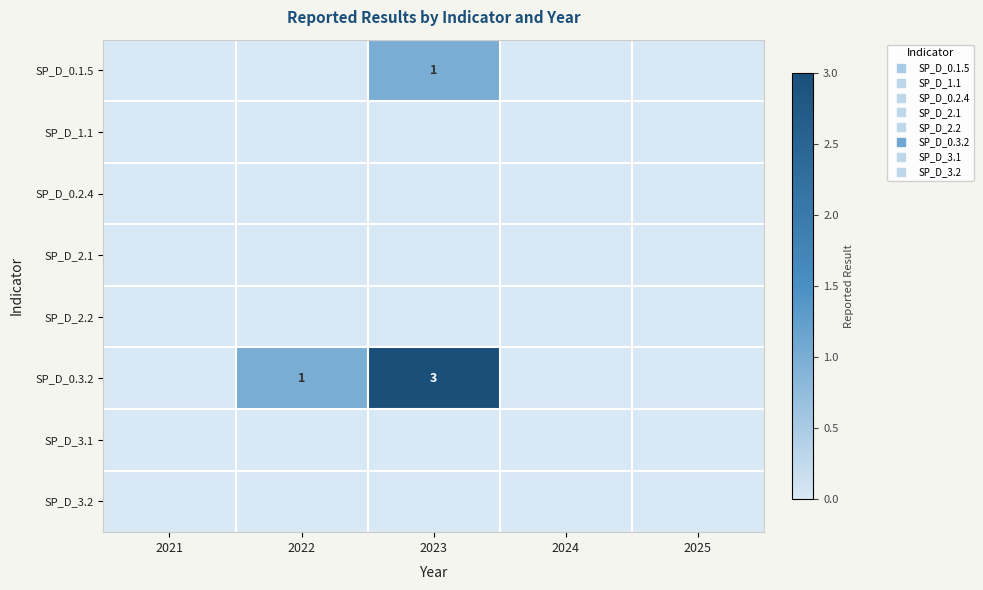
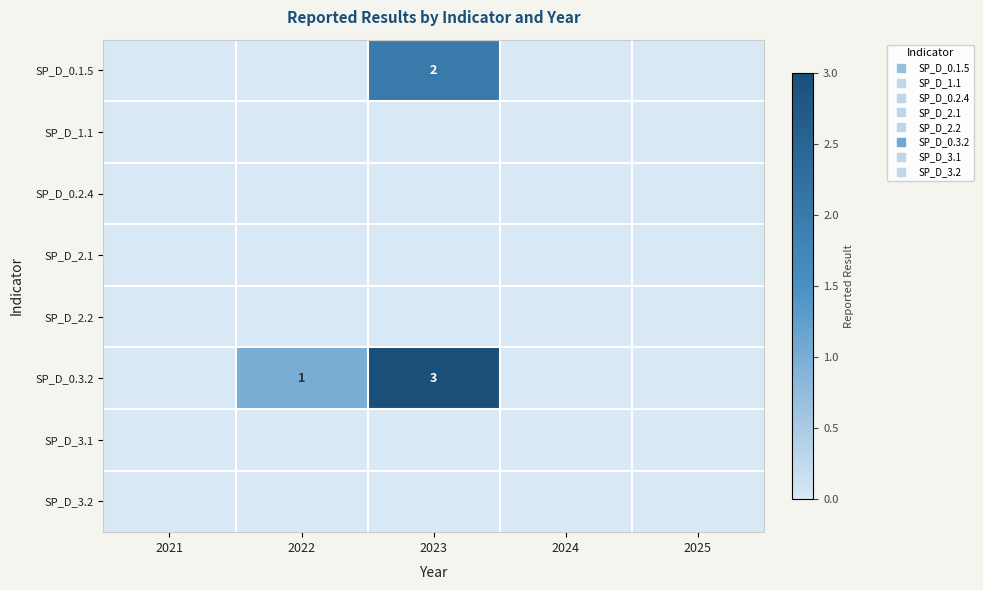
  {
    "SP_D_0.1.5": {
-     "2023": 1
+     "2023": 2
    },
    "SP_D_0.3.2": {
      "2022": 1,
      "2023": 3
    }
  }
